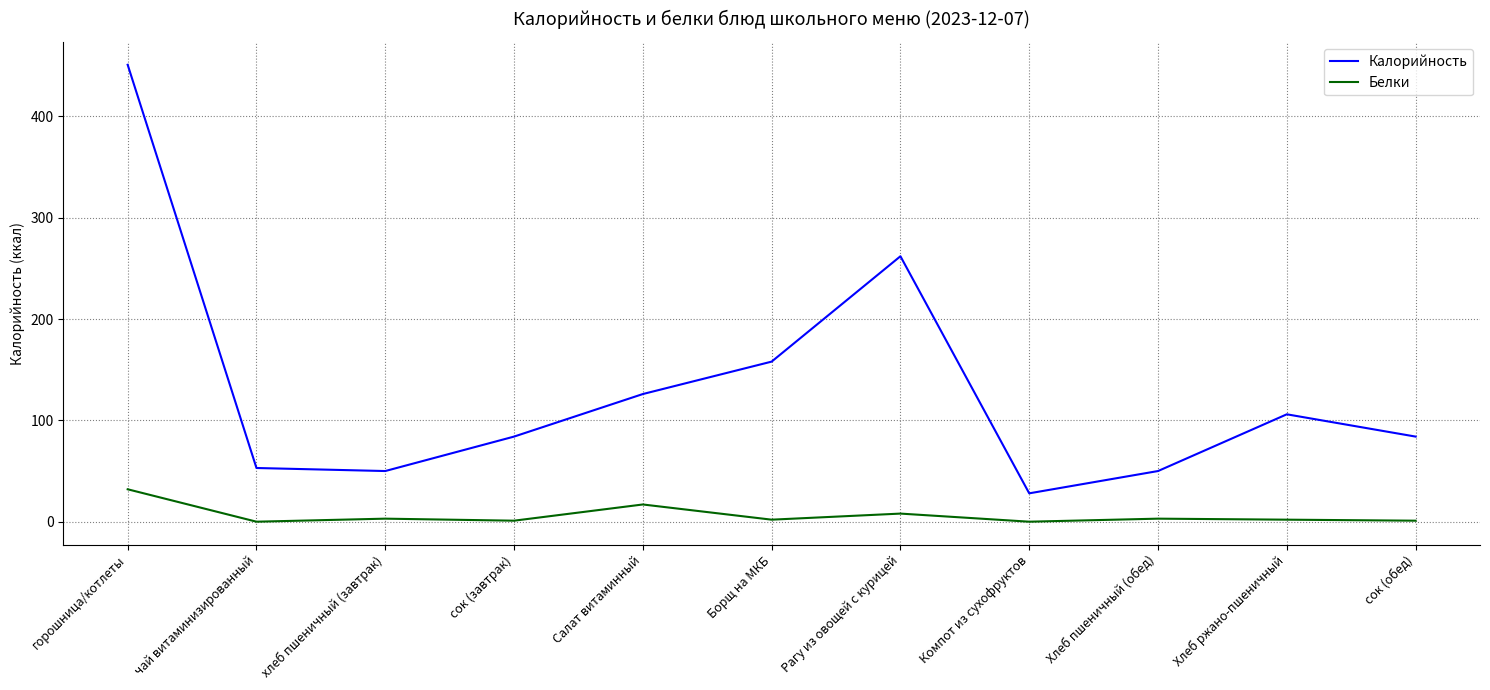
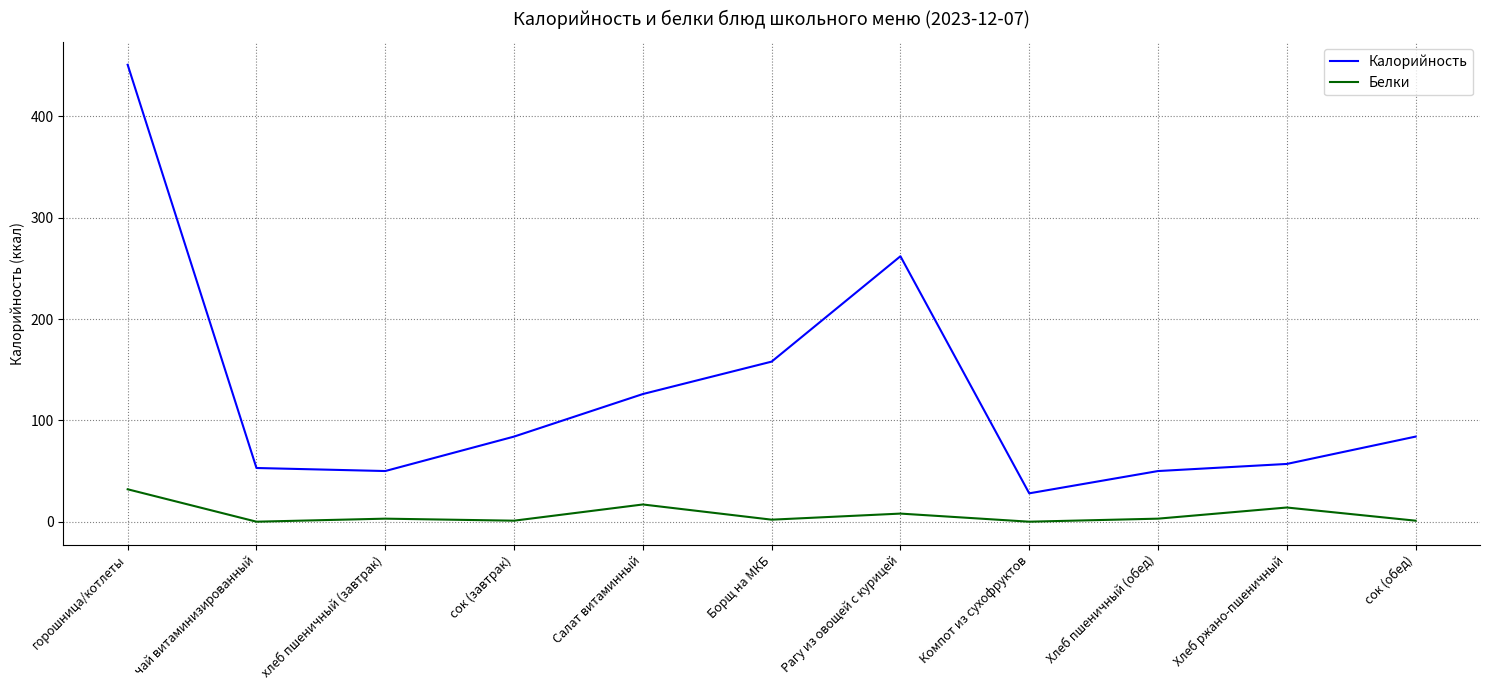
  {
    "Калорийность": {
      "горошница/котлеты": 451,
      "чай витаминизированный": 53,
      "хлеб пшеничный (завтрак)": 50,
      "сок (завтрак)": 84,
      "Салат витаминный": 126,
      "Борщ на МКБ": 158,
      "Рагу из овощей с курицей": 262,
      "Компот из сухофруктов": 28,
      "Хлеб пшеничный (обед)": 50,
-     "Хлеб ржано-пшеничный": 106,
+     "Хлеб ржано-пшеничный": 57,
      "сок (обед)": 84
    },
    "Белки": {
      "горошница/котлеты": 32,
      "чай витаминизированный": 0,
      "хлеб пшеничный (завтрак)": 3,
      "сок (завтрак)": 1,
      "Салат витаминный": 17,
      "Борщ на МКБ": 2,
      "Рагу из овощей с курицей": 8,
      "Компот из сухофруктов": 0,
      "Хлеб пшеничный (обед)": 3,
-     "Хлеб ржано-пшеничный": 2,
+     "Хлеб ржано-пшеничный": 14,
      "сок (обед)": 1
    }
  }
